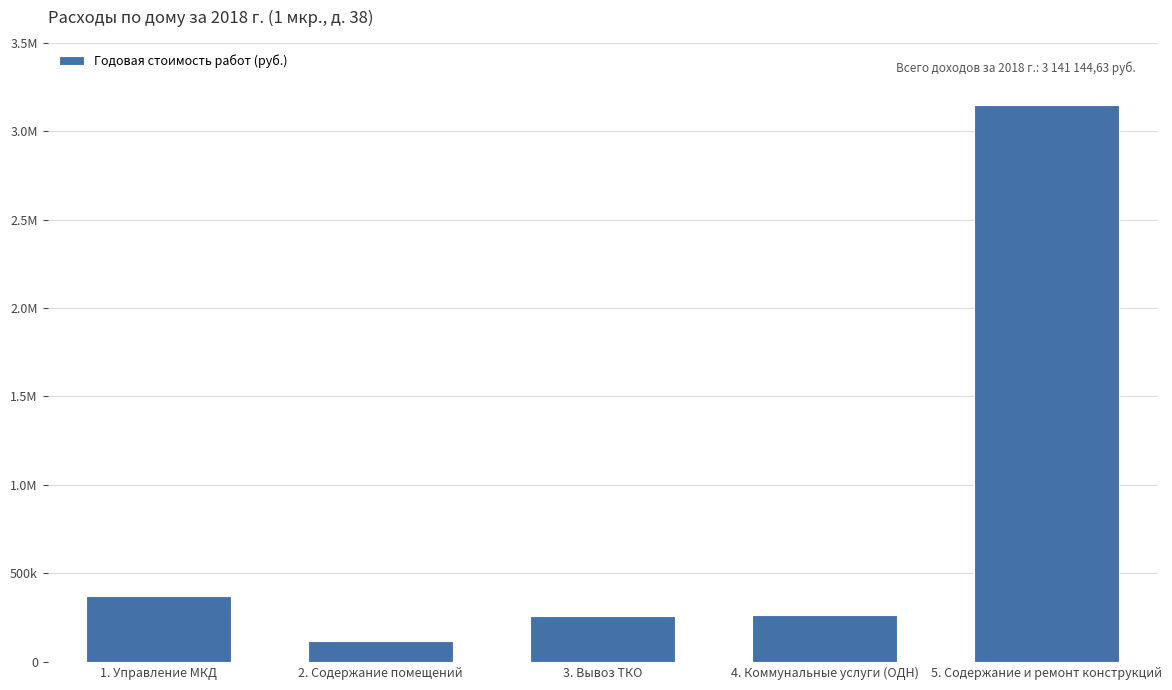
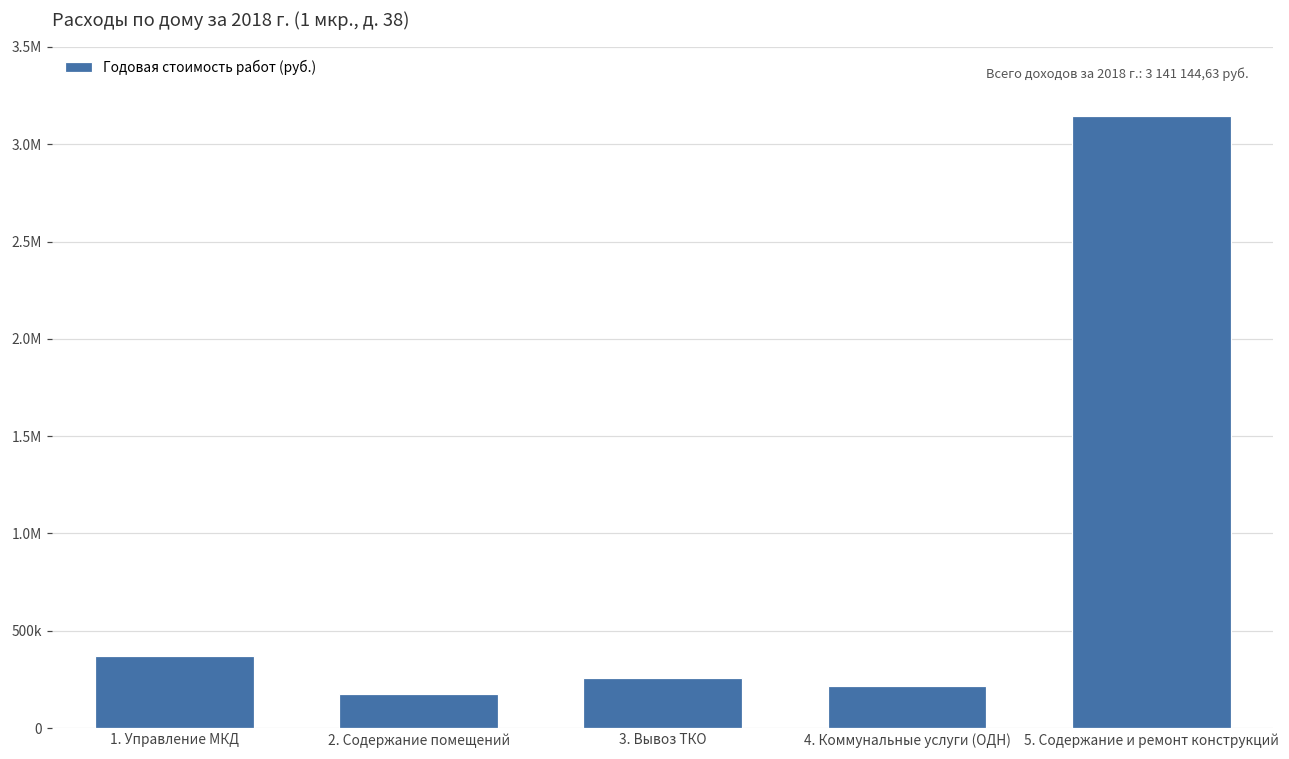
  {
    "1. Управление МКД": 370000,
-   "2. Содержание помещений": 120000,
+   "2. Содержание помещений": 170000,
    "3. Вывоз ТКО": 260000,
-   "4. Коммунальные услуги (ОДН)": 270000,
+   "4. Коммунальные услуги (ОДН)": 220000,
    "5. Содержание и ремонт конструкций": 3150000
  }
